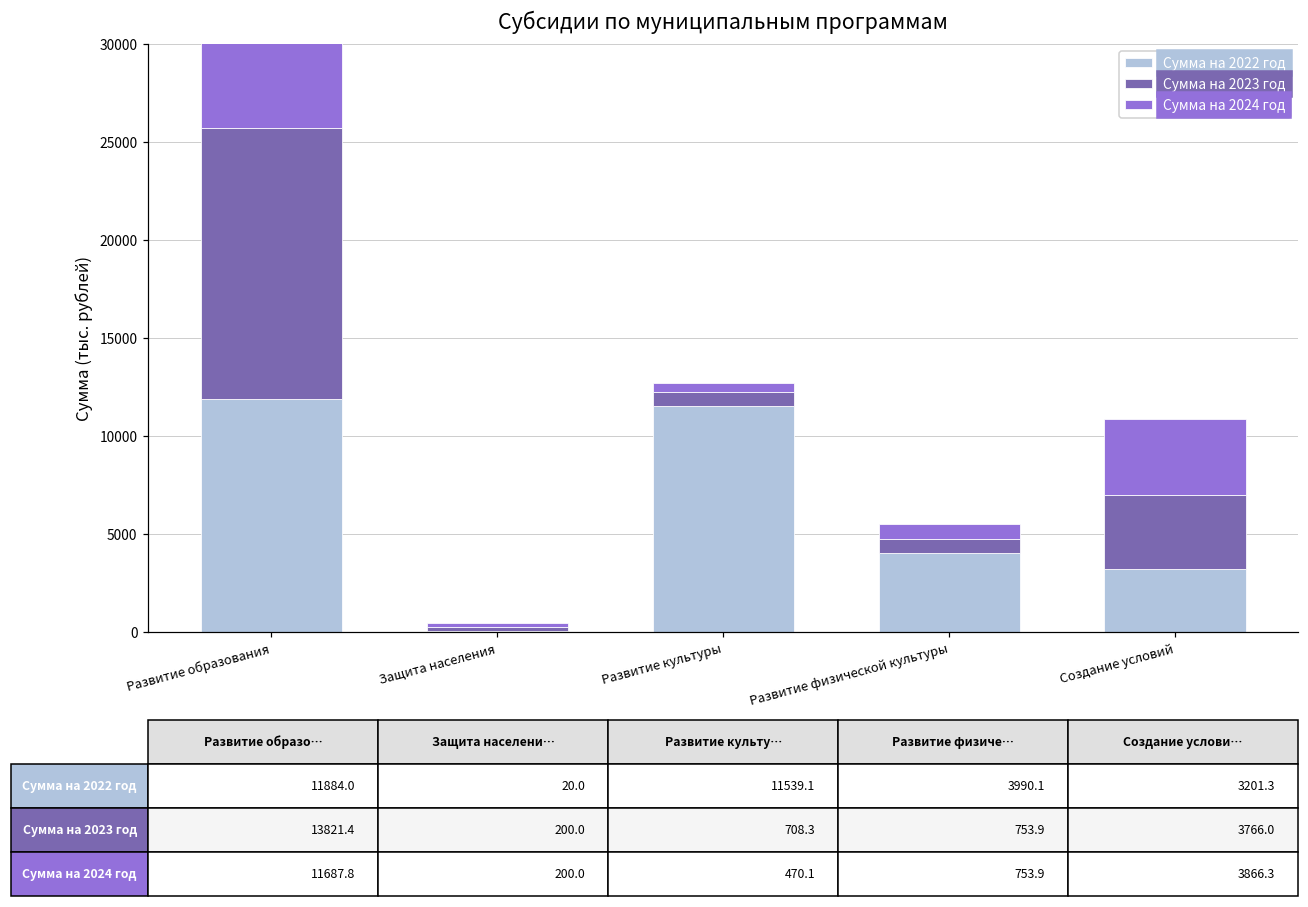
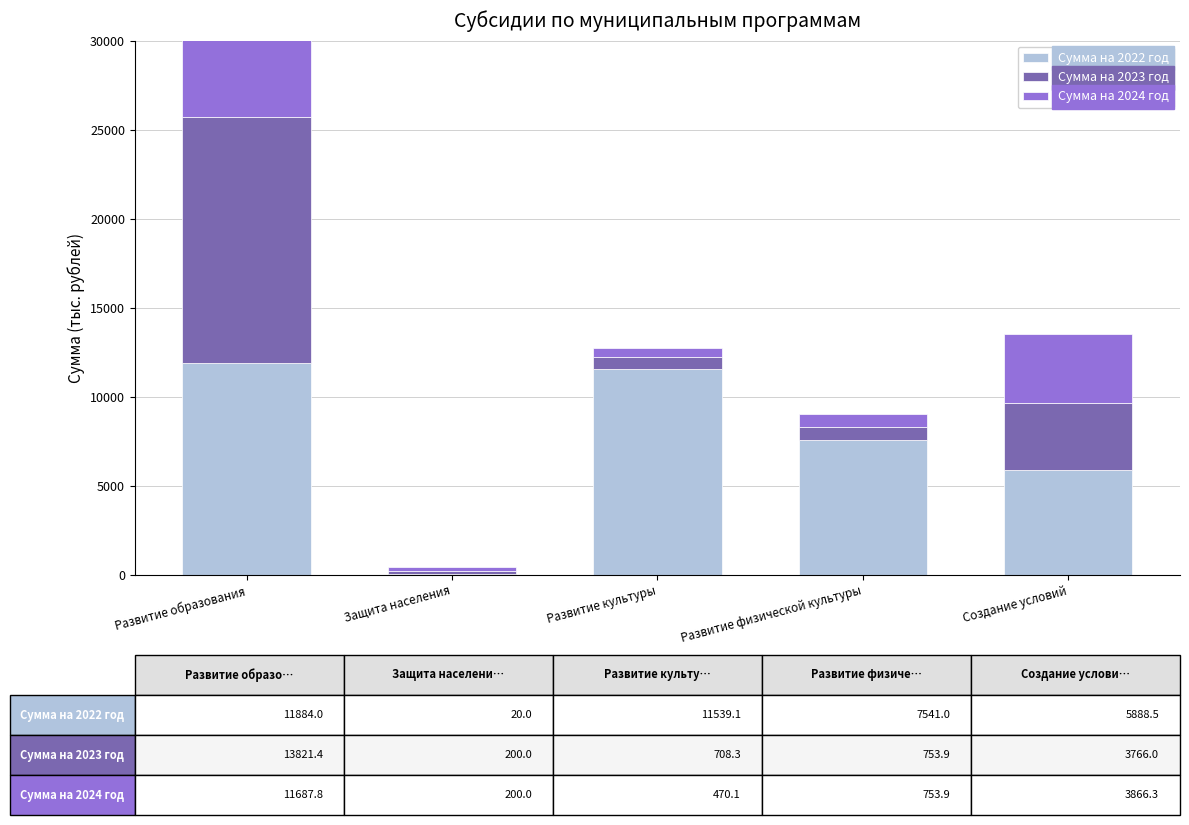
  {
    "Сумма на 2022 год": {
-     "Развитие физической культуры": 3990.1,
-     "Создание условий": 3201.3
+     "Развитие физической культуры": 7541.0,
+     "Создание условий": 5888.5
    }
  }
